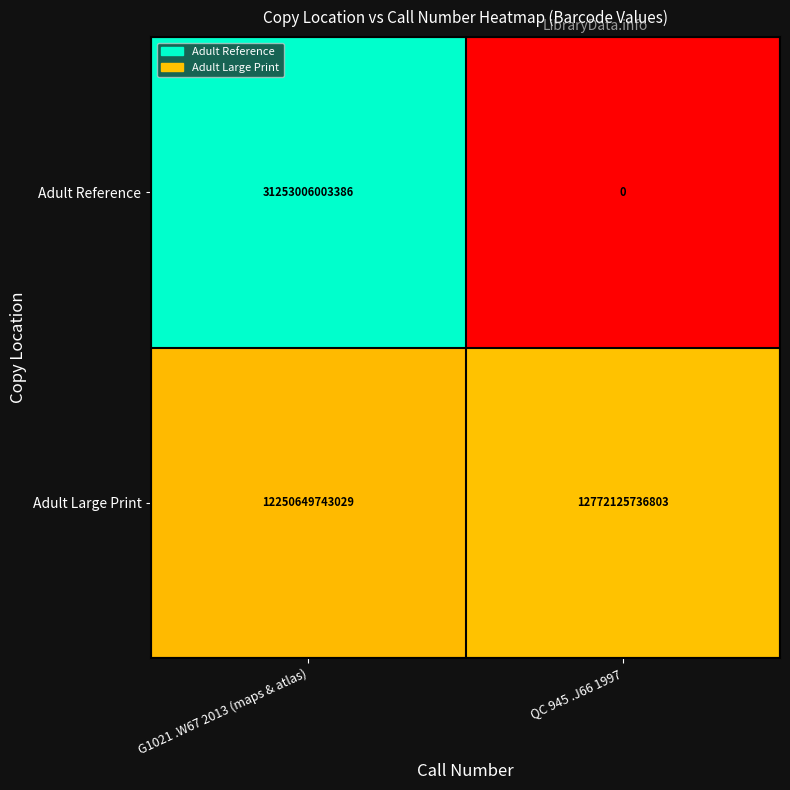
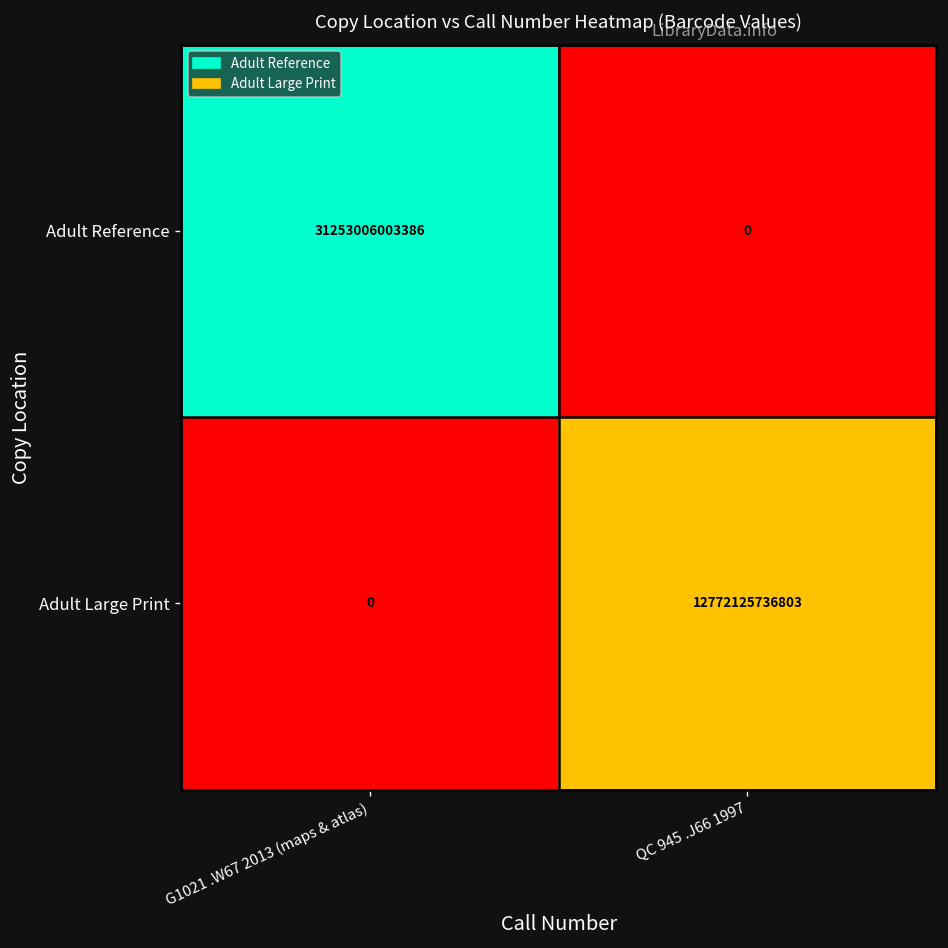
  {
    "Adult Reference": {
      "G1021 .W67 2013 (maps & atlas)": 31253006003386,
      "QC 945 .J66 1997": 0
    },
    "Adult Large Print": {
-     "G1021 .W67 2013 (maps & atlas)": 12250649743029,
+     "G1021 .W67 2013 (maps & atlas)": 0,
      "QC 945 .J66 1997": 12772125736803
    }
  }
